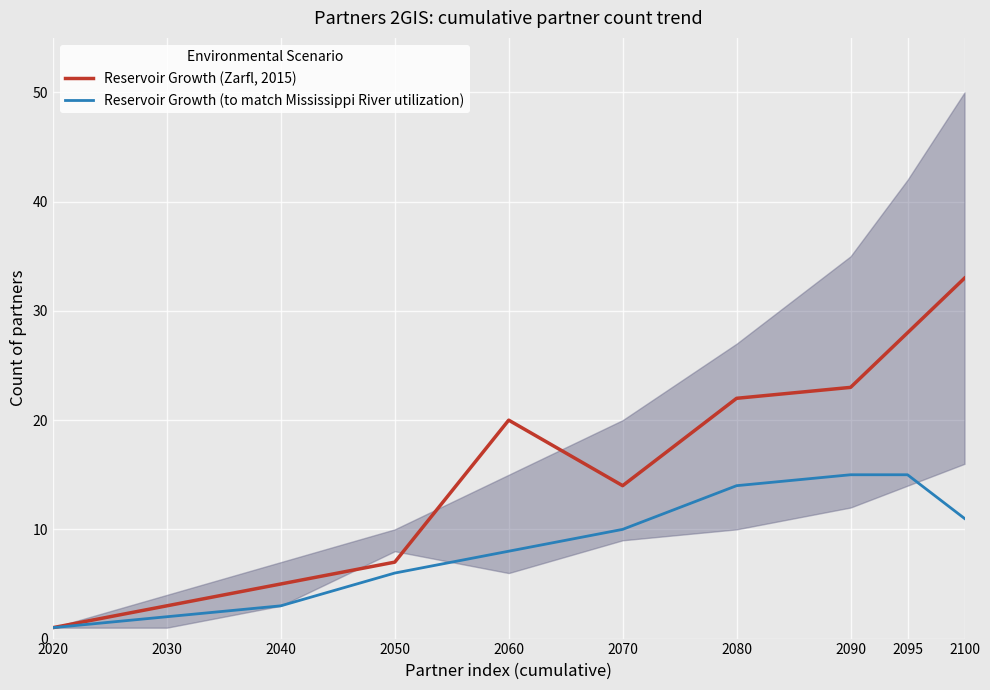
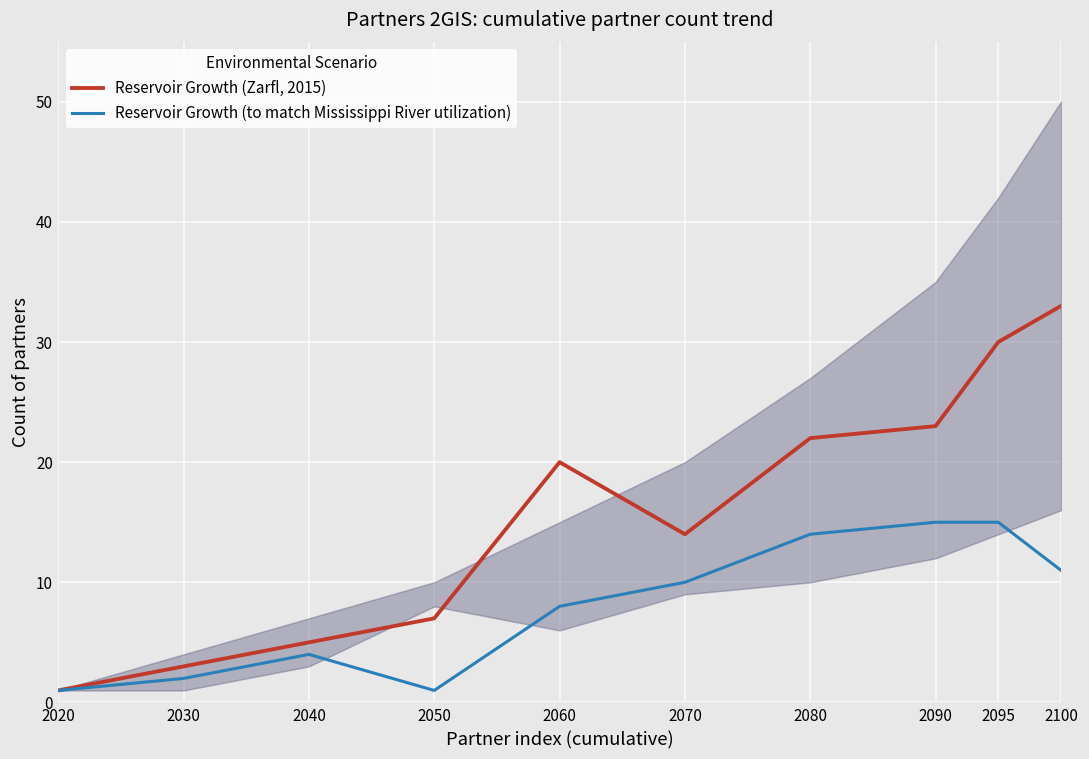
  {
    "Reservoir Growth (Zarfl, 2015)": {
      "2030": 3,
      "2040": 5,
      "2050": 7,
      "2060": 20,
      "2070": 14,
      "2080": 22,
      "2090": 23,
-     "2095": 28,
+     "2095": 30,
      "2100": 33
    },
    "Reservoir Growth (to match Mississippi River utilization)": {
      "2030": 2,
-     "2040": 3,
-     "2050": 6,
+     "2040": 4,
+     "2050": 1,
      "2060": 8,
      "2070": 10,
      "2080": 14,
      "2090": 15,
      "2095": 15,
      "2100": 11
    }
  }
